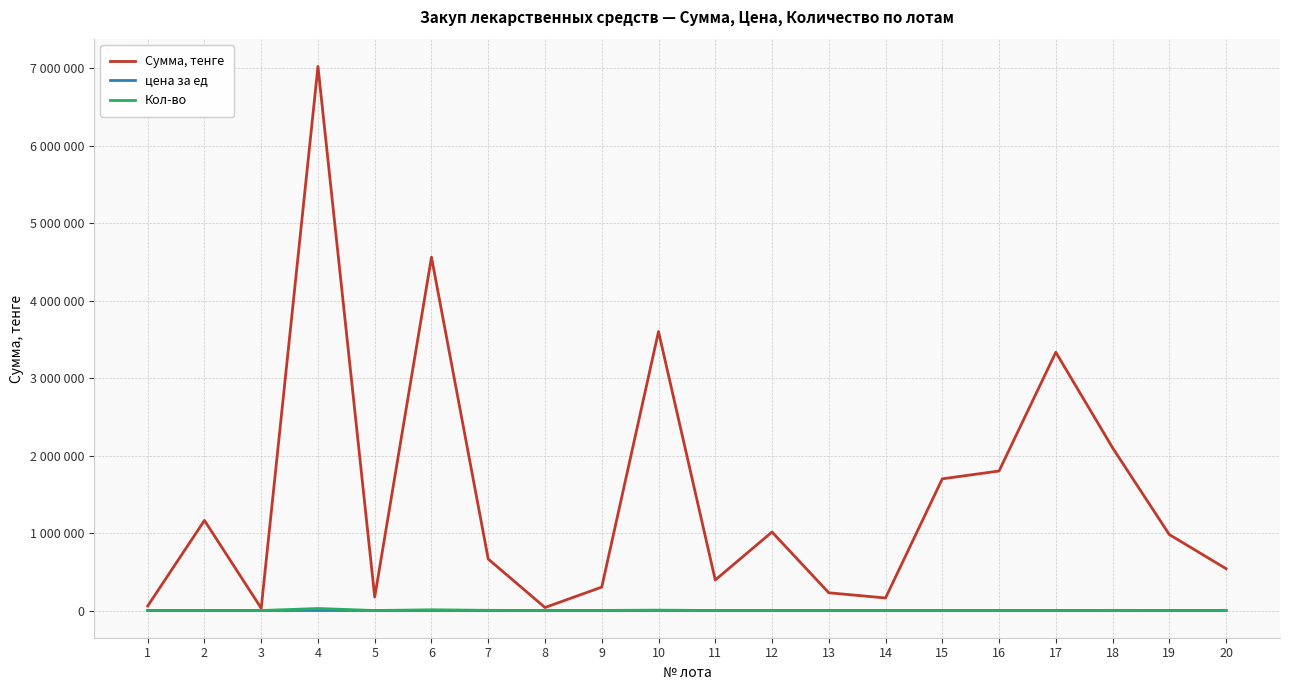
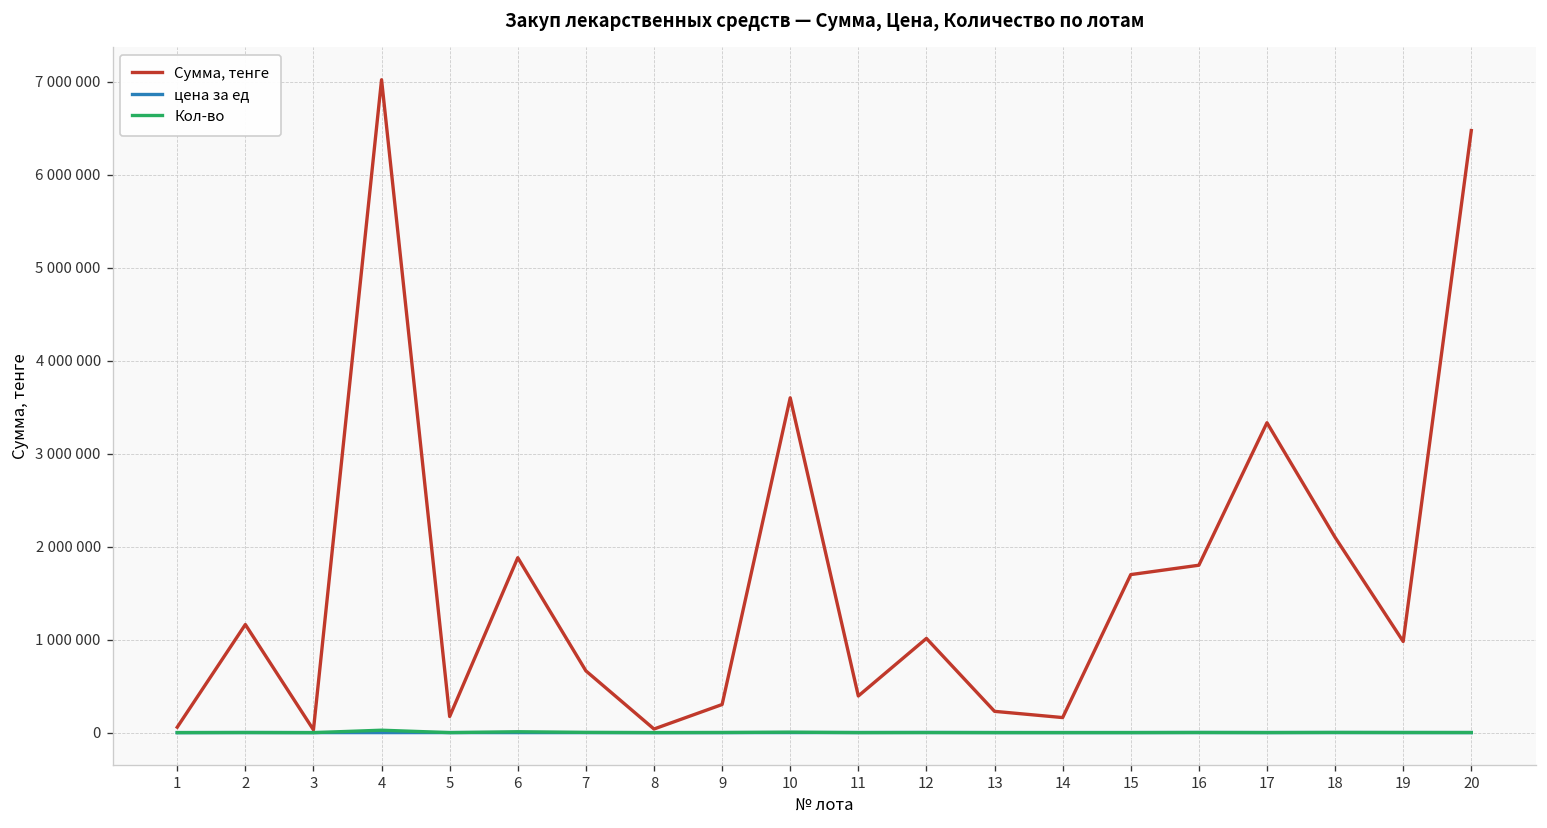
  {
    "Сумма, тенге": {
      "1": 100000,
      "2": 1200000,
      "4": 7000000,
      "5": 200000,
-     "6": 4600000,
+     "6": 1900000,
      "7": 700000,
      "8": 0,
      "9": 300000,
      "10": 3600000,
      "11": 400000,
      "12": 1000000,
      "13": 200000,
      "14": 200000,
      "15": 1700000,
      "16": 1800000,
      "17": 3300000,
      "18": 2100000,
      "19": 1000000,
-     "20": 500000
+     "20": 6500000
    }
  }
